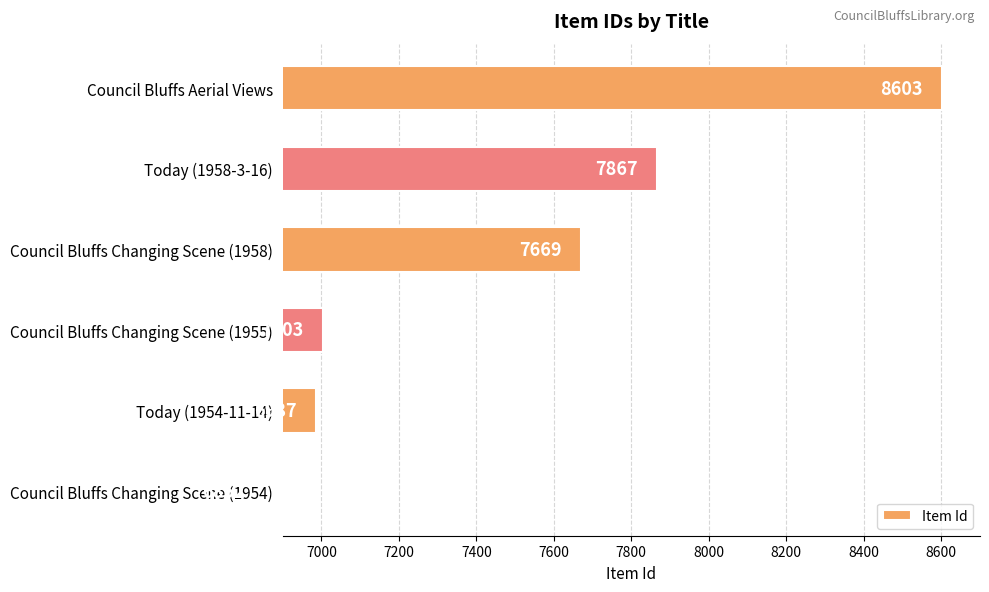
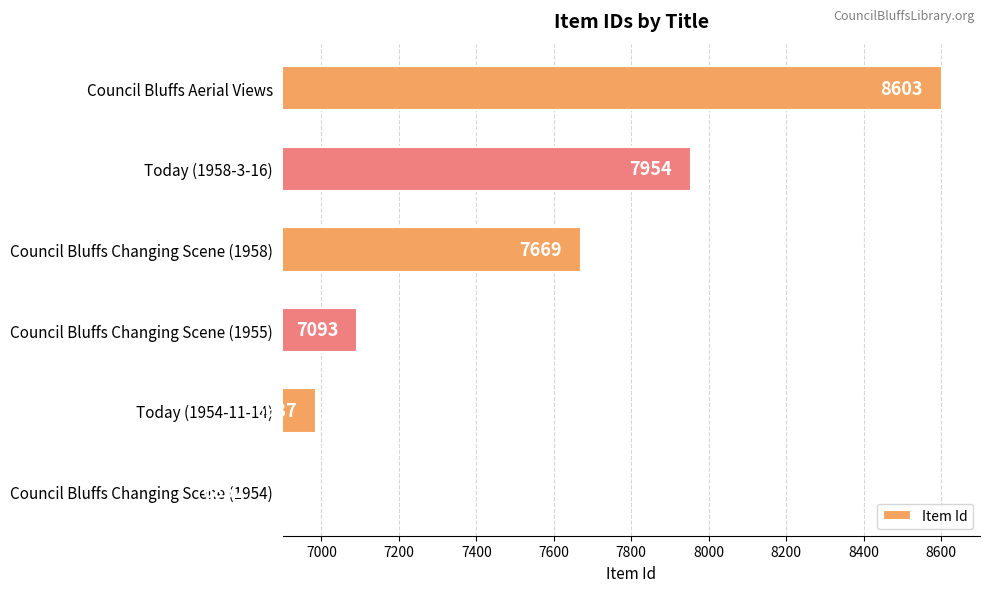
  {
    "Council Bluffs Aerial Views": 8603,
-   "Today (1958-3-16)": 7867,
+   "Today (1958-3-16)": 7954,
    "Council Bluffs Changing Scene (1958)": 7669,
-   "Council Bluffs Changing Scene (1955)": 7000
+   "Council Bluffs Changing Scene (1955)": 7090
  }
